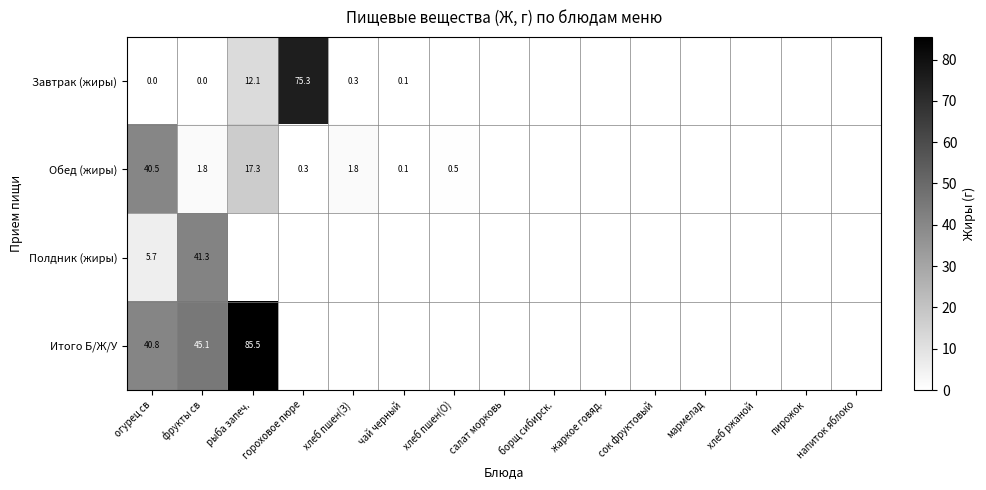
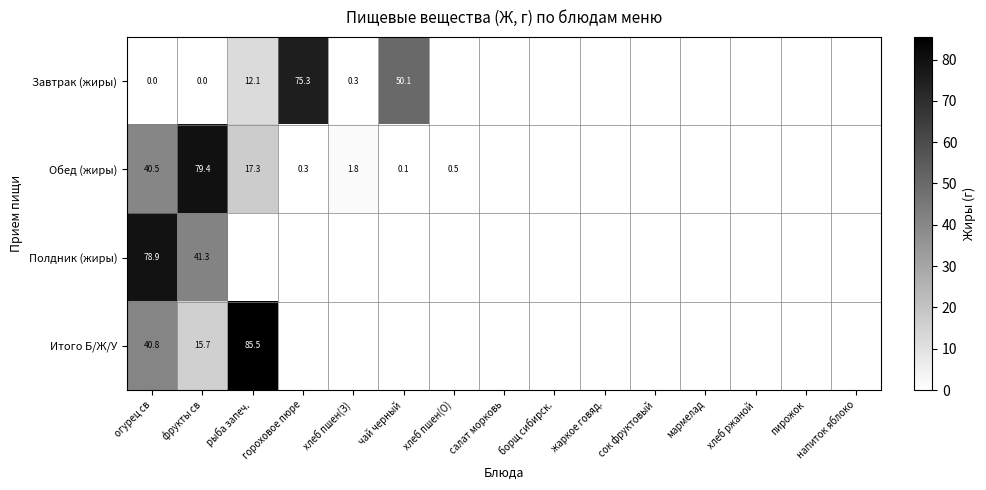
  {
    "Завтрак (жиры)": {
      "огурец св": 0.0,
      "фрукты св": 0.0,
      "рыба запеч.": 12.1,
      "гороховое пюре": 75.3,
      "хлеб пшен(З)": 0.3,
-     "чай черный": 0.1
+     "чай черный": 50.1
    },
    "Обед (жиры)": {
      "огурец св": 40.5,
-     "фрукты св": 1.8,
+     "фрукты св": 79.4,
      "рыба запеч.": 17.3,
      "гороховое пюре": 0.3,
      "хлеб пшен(З)": 1.8,
      "чай черный": 0.1,
      "хлеб пшен(О)": 0.5
    },
    "Полдник (жиры)": {
-     "огурец св": 5.7,
+     "огурец св": 78.9,
      "фрукты св": 41.3
    },
    "Итого Б/Ж/У": {
      "огурец св": 40.8,
-     "фрукты св": 45.1,
+     "фрукты св": 15.7,
      "рыба запеч.": 85.5
    }
  }
